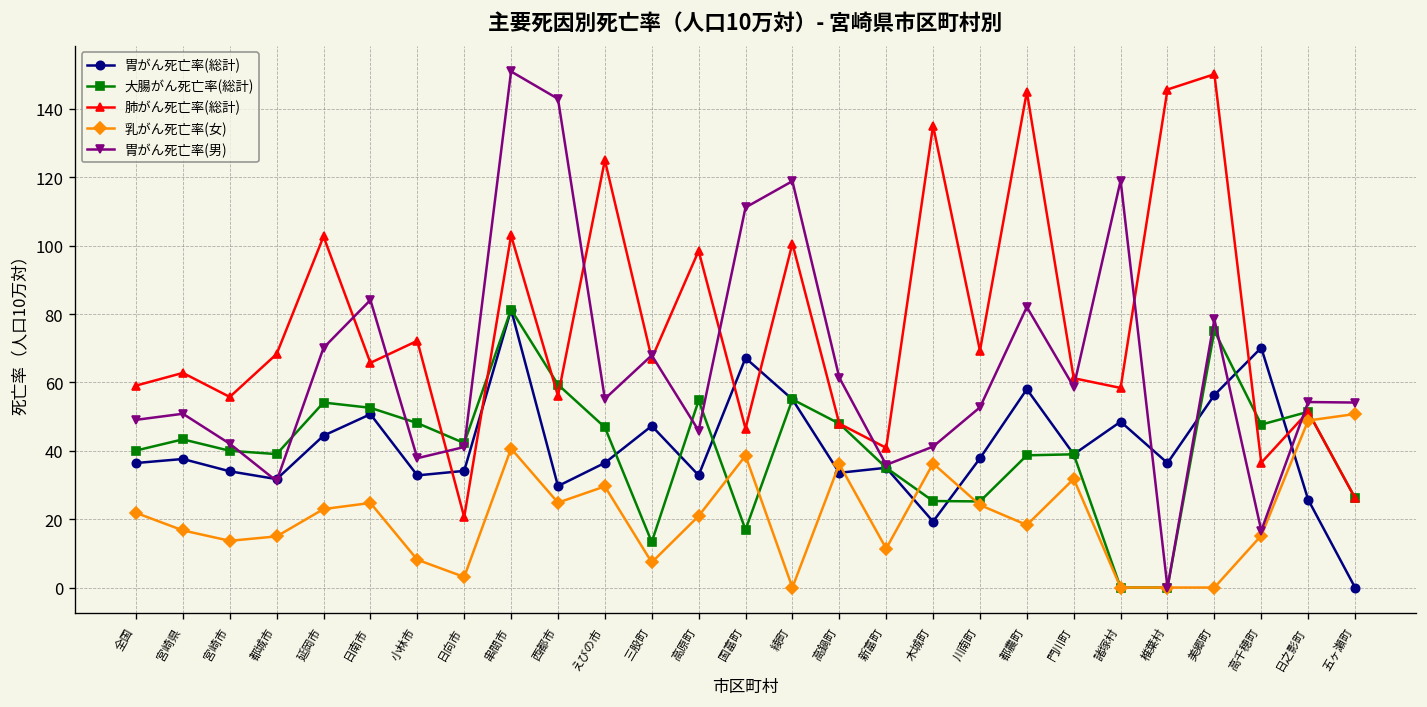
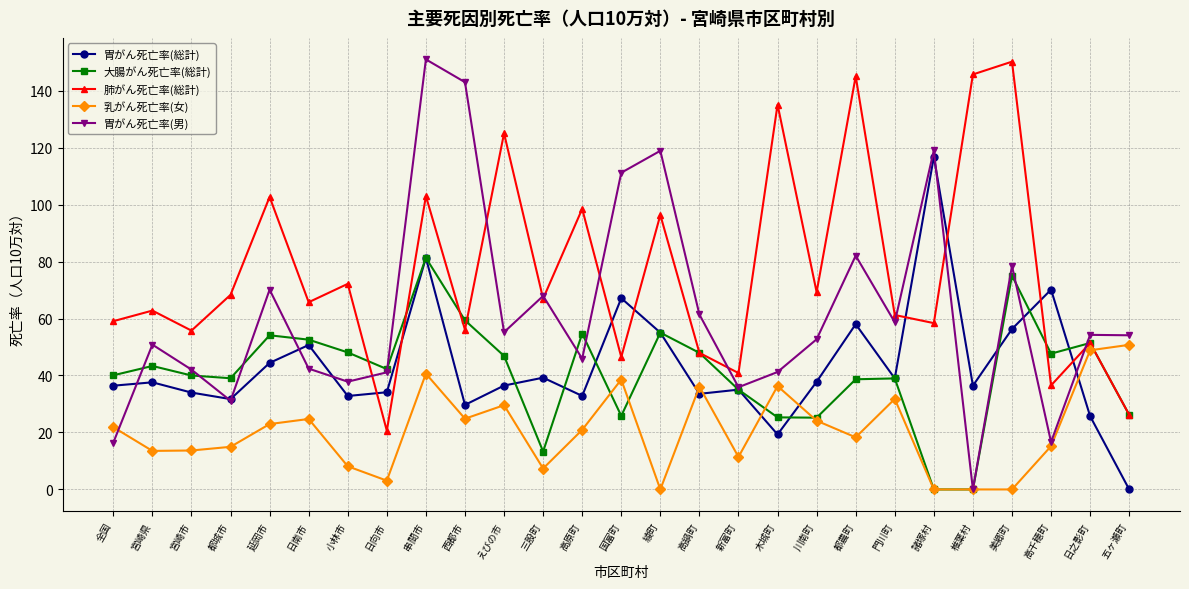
  {
    "胃がん死亡率(総計)": {
      "全国": 36,
      "宮崎県": 38,
      "宮崎市": 34,
      "延岡市": 44,
      "日南市": 51,
      "小林市": 33,
      "日向市": 34,
      "西都市": 30,
      "えびの市": 36,
-     "三股町": 47,
+     "三股町": 39,
      "高原町": 33,
      "国富町": 67,
      "高鍋町": 34,
      "木城町": 19,
      "川南町": 38,
      "都農町": 58,
-     "諸塚村": 49,
+     "諸塚村": 117,
      "椎葉村": 36,
      "美郷町": 56,
      "高千穂町": 70,
      "日之影町": 26,
      "五ヶ瀬町": 0
    },
    "大腸がん死亡率(総計)": {
      "全国": 40,
      "宮崎県": 43,
      "宮崎市": 40,
      "都城市": 39,
      "延岡市": 54,
      "日南市": 53,
      "小林市": 48,
      "日向市": 42,
      "西都市": 59,
      "えびの市": 47,
      "三股町": 13,
      "高原町": 55,
-     "国富町": 17,
+     "国富町": 26,
      "木城町": 25,
      "川南町": 25,
      "都農町": 39,
      "美郷町": 75,
      "高千穂町": 48
    },
    "肺がん死亡率(総計)": {
      "全国": 59,
      "宮崎県": 63,
      "宮崎市": 56,
      "都城市": 68,
      "延岡市": 103,
      "日南市": 66,
      "小林市": 72,
      "日向市": 21,
      "串間市": 103,
      "西都市": 56,
      "えびの市": 125,
      "三股町": 67,
      "高原町": 98,
      "国富町": 46,
-     "綾町": 101,
+     "綾町": 96,
      "新富町": 41,
      "木城町": 135,
      "川南町": 69,
      "都農町": 145,
      "門川町": 61,
      "諸塚村": 58,
      "椎葉村": 146,
      "美郷町": 150,
      "高千穂町": 37
    },
    "乳がん死亡率(女)": {
      "全国": 22,
-     "宮崎県": 17,
+     "宮崎県": 14,
      "宮崎市": 14,
      "都城市": 15,
      "延岡市": 23,
      "日南市": 25,
      "小林市": 8,
      "日向市": 3,
      "串間市": 41,
      "西都市": 25,
      "えびの市": 30,
      "三股町": 7,
      "高原町": 21,
      "国富町": 39,
      "綾町": 0,
      "高鍋町": 36,
      "新富町": 11,
      "木城町": 36,
      "川南町": 24,
      "都農町": 18,
      "門川町": 32,
      "美郷町": 0,
      "高千穂町": 15,
      "日之影町": 49,
      "五ヶ瀬町": 51
    },
    "胃がん死亡率(男)": {
-     "全国": 49,
+     "全国": 16,
      "宮崎県": 51,
      "宮崎市": 42,
      "延岡市": 70,
-     "日南市": 84,
+     "日南市": 42,
      "小林市": 38,
      "日向市": 41,
      "串間市": 151,
      "西都市": 143,
      "えびの市": 55,
      "三股町": 68,
      "高原町": 46,
      "国富町": 111,
      "綾町": 119,
      "高鍋町": 61,
      "木城町": 41,
      "川南町": 53,
      "都農町": 82,
      "門川町": 59,
      "諸塚村": 119,
      "美郷町": 78,
      "高千穂町": 17,
      "日之影町": 54,
      "五ヶ瀬町": 54
    }
  }
